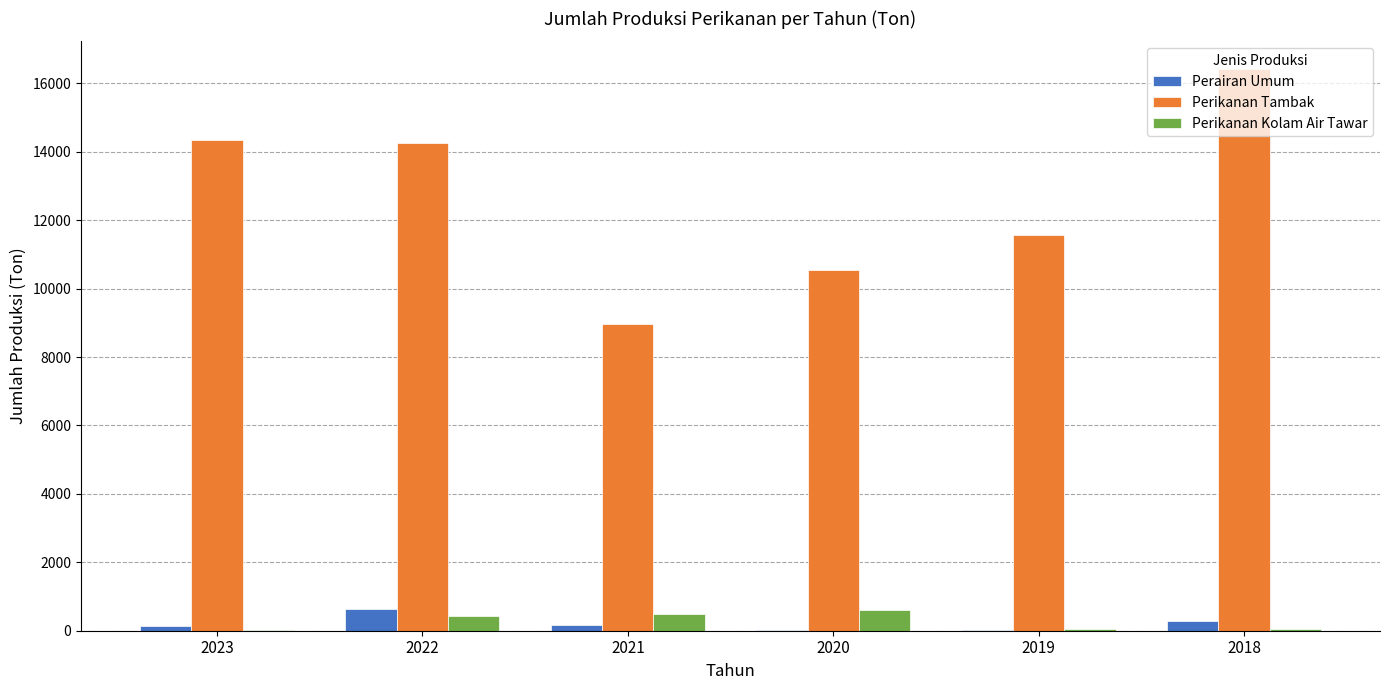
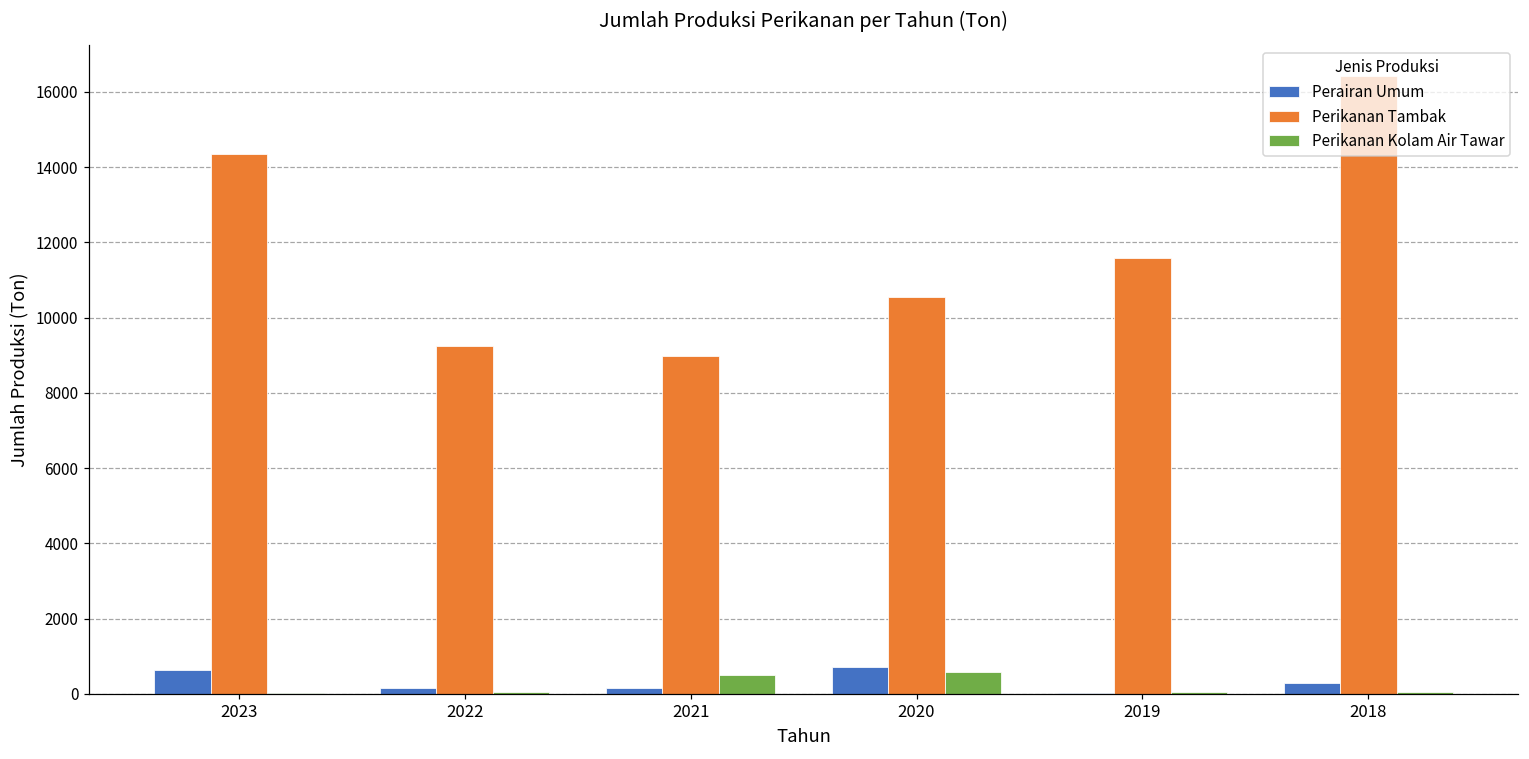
  {
    "Perairan Umum": {
-     "2023": 100,
-     "2022": 600,
+     "2023": 600,
+     "2022": 200,
      "2021": 200,
-     "2020": 0,
+     "2020": 700,
      "2018": 300
    },
    "Perikanan Tambak": {
      "2023": 14300,
-     "2022": 14300,
+     "2022": 9200,
      "2021": 9000,
      "2020": 10500,
      "2019": 11600
    },
    "Perikanan Kolam Air Tawar": {
-     "2022": 400,
+     "2022": 0,
      "2021": 500,
      "2020": 600
    }
  }
